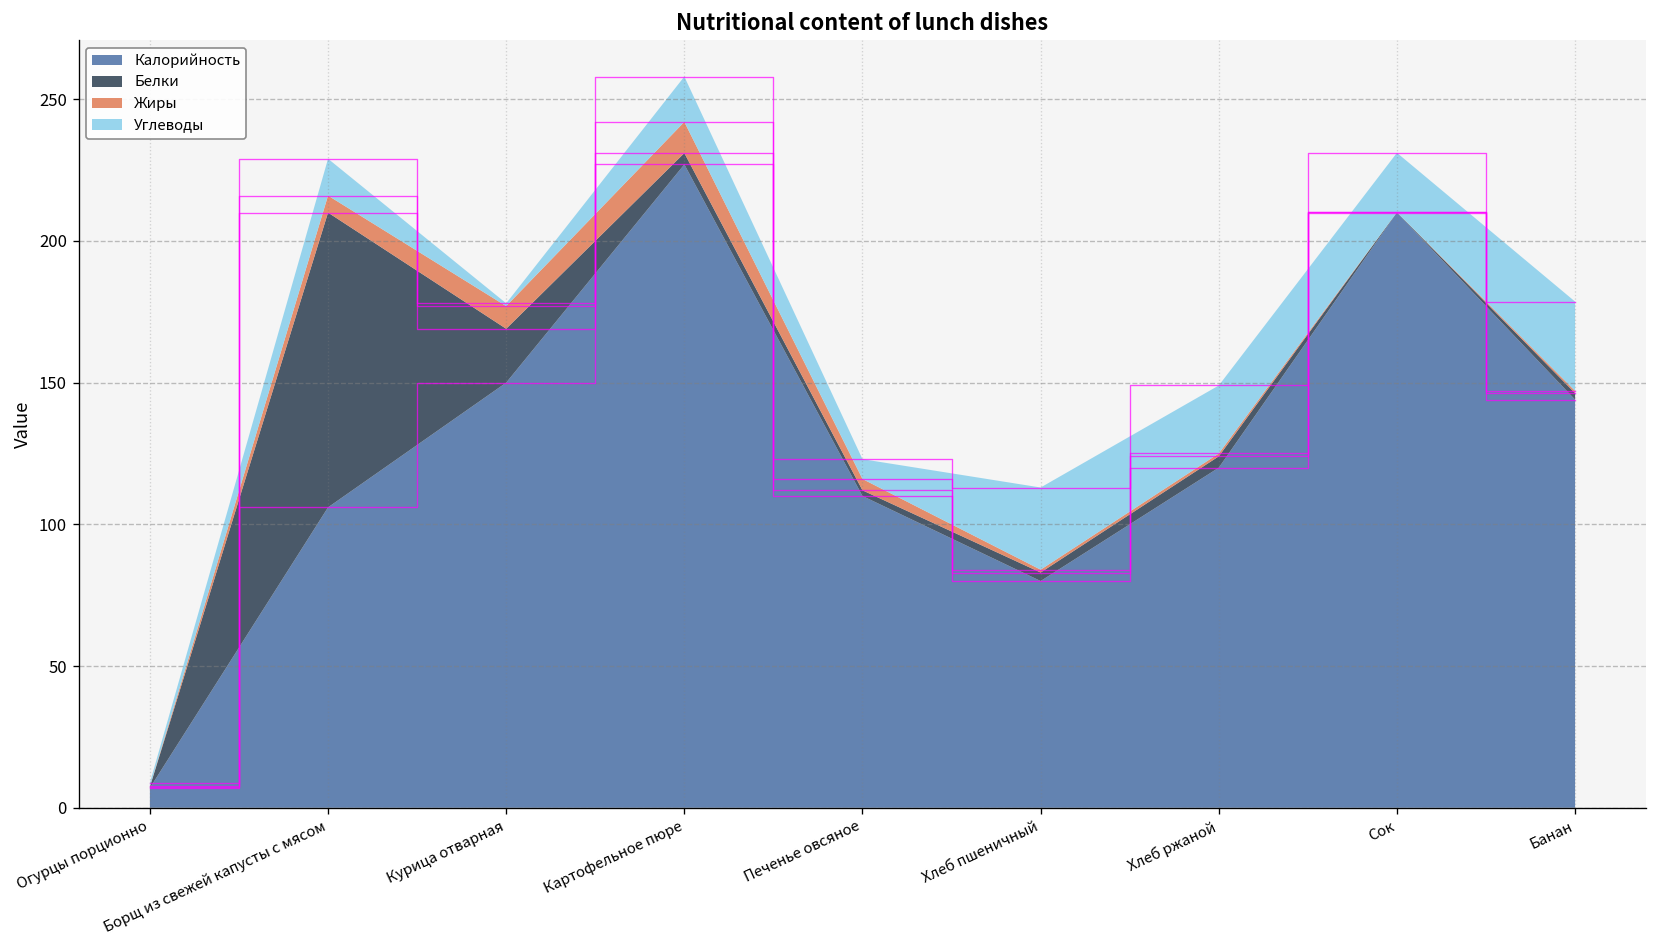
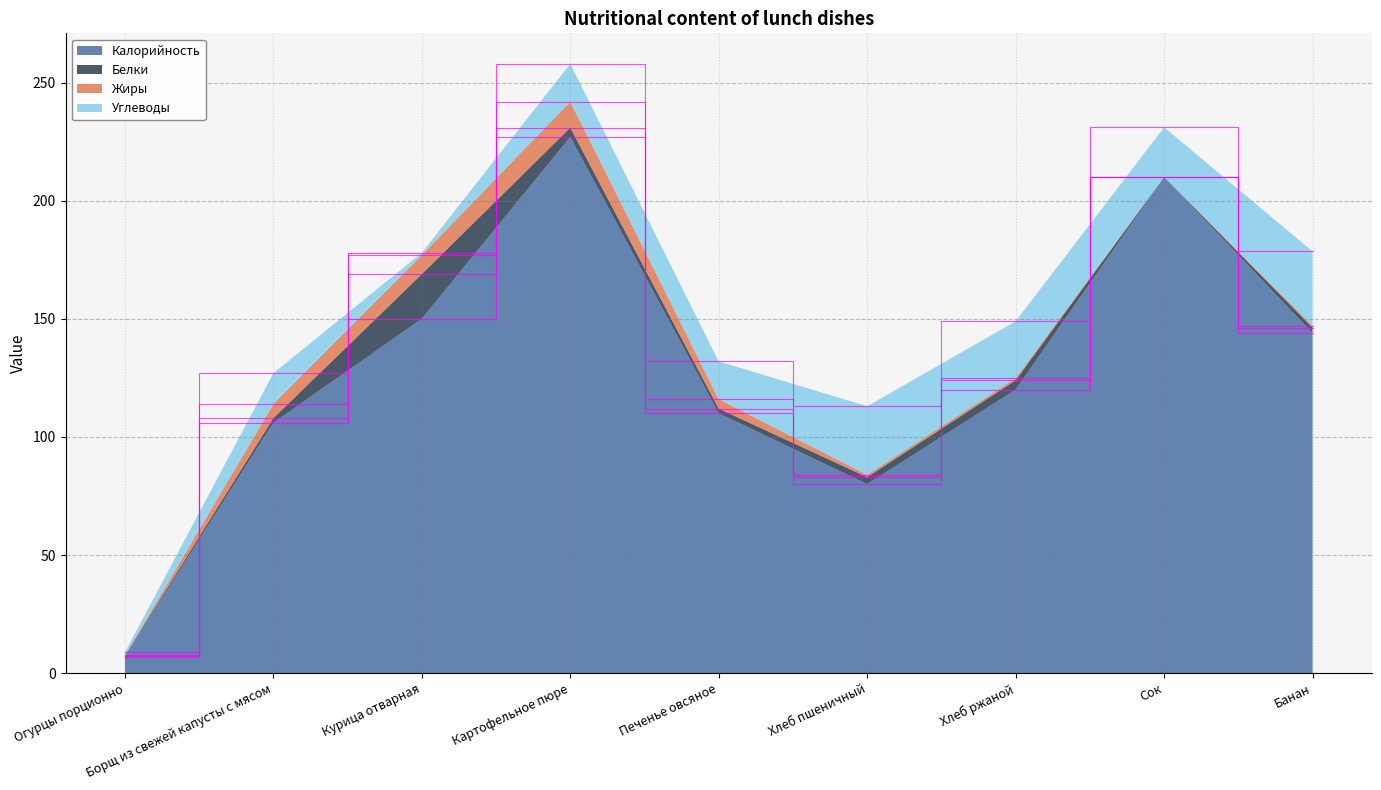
  {
    "Калорийность": {
      "Борщ из свежей капусты с мясом": 106,
      "Курица отварная": 150,
      "Картофельное пюре": 227,
      "Печенье овсяное": 110,
      "Хлеб пшеничный": 80,
      "Хлеб ржаной": 120,
      "Банан": 144
    },
    "Белки": {
-     "Борщ из свежей капусты с мясом": 104,
+     "Борщ из свежей капусты с мясом": 2,
      "Курица отварная": 19,
      "Картофельное пюре": 4,
      "Печенье овсяное": 2
    },
    "Жиры": {
      "Борщ из свежей капусты с мясом": 6,
      "Картофельное пюре": 11,
      "Печенье овсяное": 4
    },
    "Углеводы": {
      "Огурцы порционно": 1,
      "Борщ из свежей капусты с мясом": 13,
      "Картофельное пюре": 16,
-     "Печенье овсяное": 7,
+     "Печенье овсяное": 16,
      "Хлеб пшеничный": 29,
      "Хлеб ржаной": 24,
      "Сок": 21,
      "Банан": 32
    }
  }
